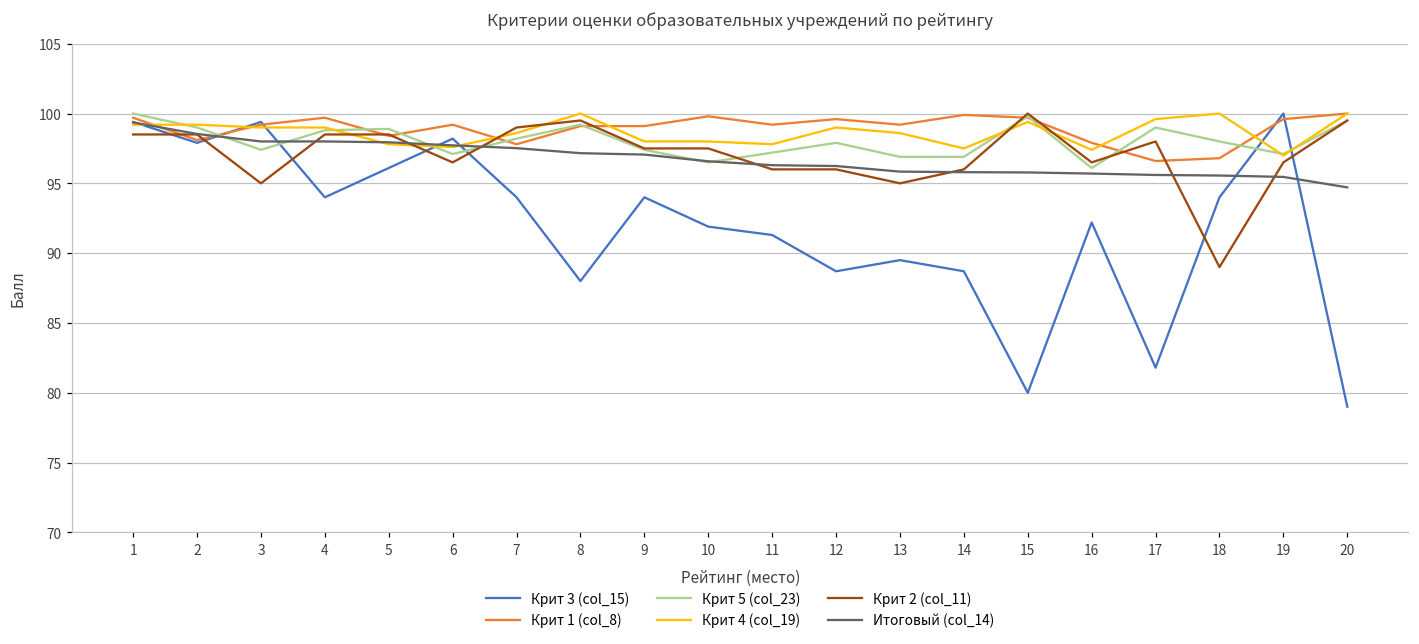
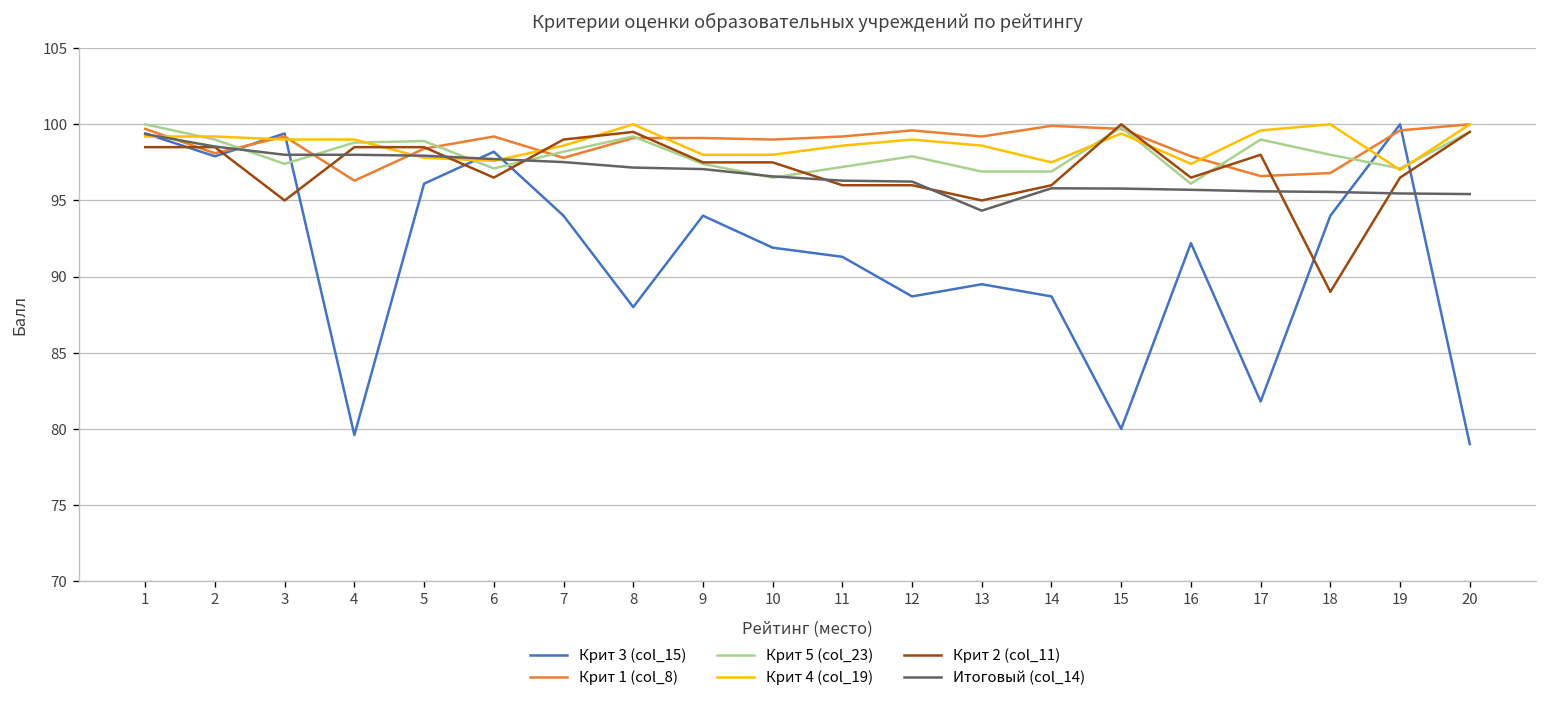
  {
    "Крит 3 (col_15)": {
-     "4": 94.0,
+     "4": 79.6,
      "5": 96.1,
      "6": 98.2,
      "7": 94.0,
      "8": 88.0,
      "9": 94.0,
      "10": 91.9,
      "11": 91.3,
      "12": 88.7,
      "13": 89.5,
      "14": 88.7,
      "15": 80.0,
      "16": 92.2,
      "17": 81.8,
      "18": 94.0,
      "19": 100.0,
      "20": 79.0
    },
    "Крит 1 (col_8)": {
      "1": 99.7,
-     "4": 99.7,
+     "4": 96.3,
      "6": 99.2,
      "7": 97.8,
      "9": 99.1,
-     "10": 99.8,
+     "10": 99.0,
      "11": 99.2,
      "12": 99.6,
      "13": 99.2,
      "14": 99.9,
      "16": 97.9,
      "17": 96.6,
      "18": 96.8,
      "19": 99.6
    },
    "Крит 5 (col_23)": {
      "1": 100.0,
      "3": 97.4,
      "4": 98.8,
      "5": 98.9,
      "6": 97.1,
      "7": 98.2,
      "11": 97.2,
      "12": 97.9,
      "13": 96.9,
      "14": 96.9,
      "16": 96.1,
      "17": 99.0,
      "18": 98.0
    },
    "Крит 4 (col_19)": {
      "4": 99.0,
      "7": 98.6,
      "8": 100.0,
      "9": 98.0,
      "10": 98.0,
-     "11": 97.8,
+     "11": 98.6,
      "12": 99.0,
      "13": 98.6,
      "14": 97.5,
      "15": 99.4,
      "16": 97.4,
      "17": 99.6,
      "18": 100.0
    },
    "Крит 2 (col_11)": {
      "1": 98.5,
      "3": 95.0,
      "4": 98.5,
      "6": 96.5,
      "7": 99.0,
      "8": 99.5,
      "10": 97.5,
      "11": 96.0,
      "12": 96.0,
      "13": 95.0,
      "14": 96.0,
      "15": 100.0,
      "16": 96.5,
      "17": 98.0,
      "18": 89.0,
      "19": 96.5
    },
    "Итоговый (col_14)": {
      "3": 98.0,
      "4": 98.0,
      "7": 97.5,
      "8": 97.2,
      "9": 97.1,
      "11": 96.3,
      "12": 96.2,
-     "13": 95.8,
+     "13": 94.3,
      "14": 95.8,
      "15": 95.8,
      "16": 95.7,
      "17": 95.6,
      "18": 95.6,
      "19": 95.5,
-     "20": 94.7
+     "20": 95.4
    }
  }
